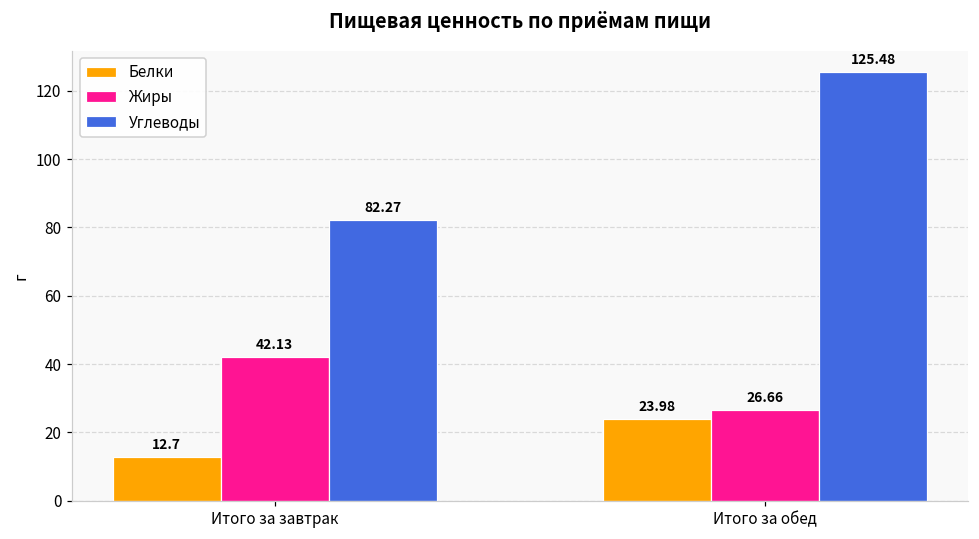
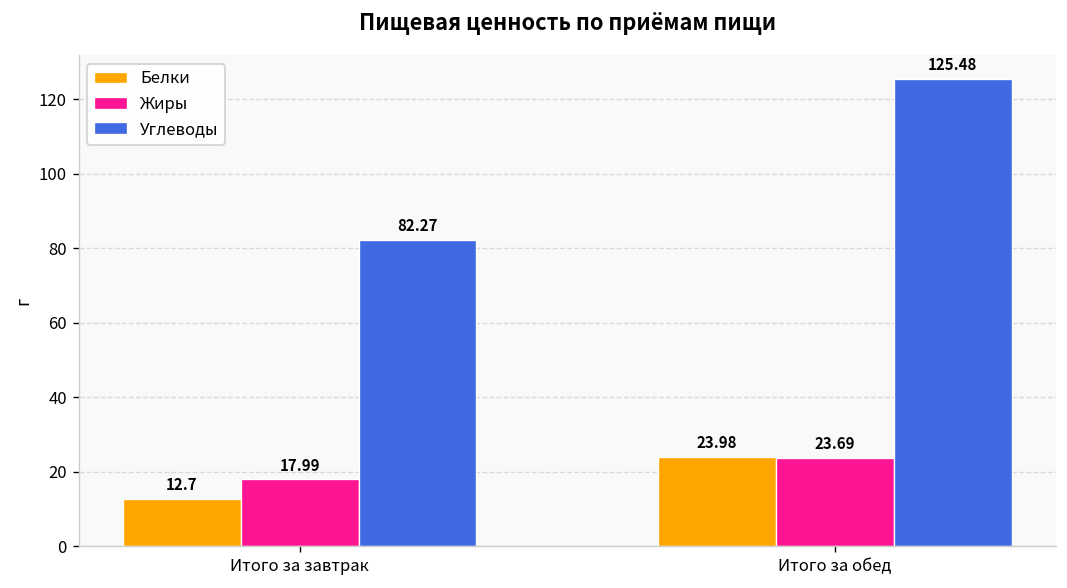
  {
    "Белки": {
      "Итого за завтрак": 12.7,
      "Итого за обед": 23.98
    },
    "Жиры": {
-     "Итого за завтрак": 42.13,
-     "Итого за обед": 26.66
+     "Итого за завтрак": 17.99,
+     "Итого за обед": 23.69
    },
    "Углеводы": {
      "Итого за завтрак": 82.27,
      "Итого за обед": 125.48
    }
  }
